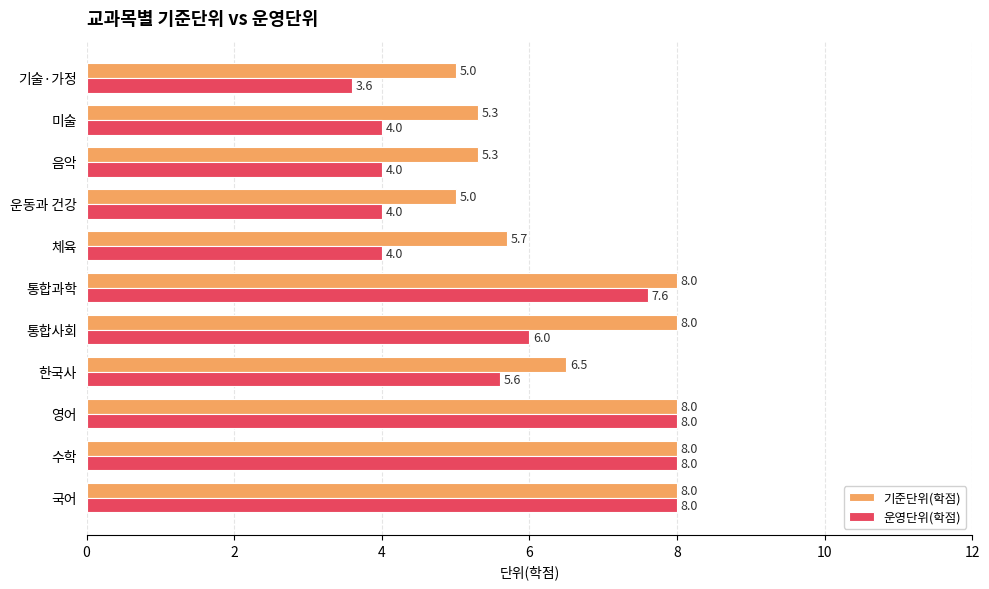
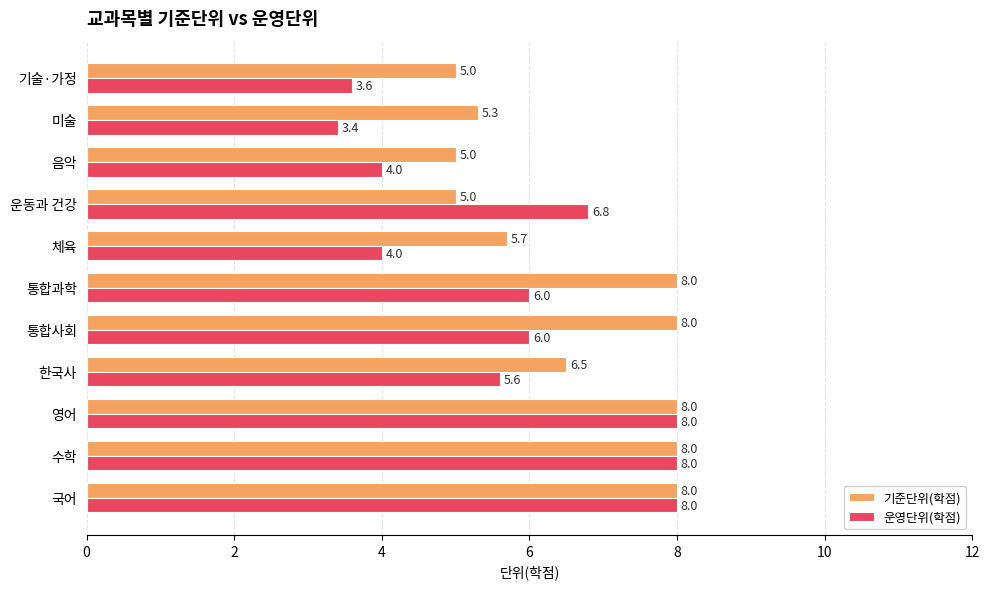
  {
    "기준단위(학점)": {
      "기술·가정": 5.0,
      "미술": 5.3,
-     "음악": 5.3,
+     "음악": 5.0,
      "운동과 건강": 5.0,
      "체육": 5.7,
      "통합과학": 8.0,
      "통합사회": 8.0,
      "한국사": 6.5,
      "영어": 8.0,
      "수학": 8.0,
      "국어": 8.0
    },
    "운영단위(학점)": {
      "기술·가정": 3.6,
-     "미술": 4.0,
+     "미술": 3.4,
      "음악": 4.0,
-     "운동과 건강": 4.0,
+     "운동과 건강": 6.8,
      "체육": 4.0,
-     "통합과학": 7.6,
+     "통합과학": 6.0,
      "통합사회": 6.0,
      "한국사": 5.6,
      "영어": 8.0,
      "수학": 8.0,
      "국어": 8.0
    }
  }
